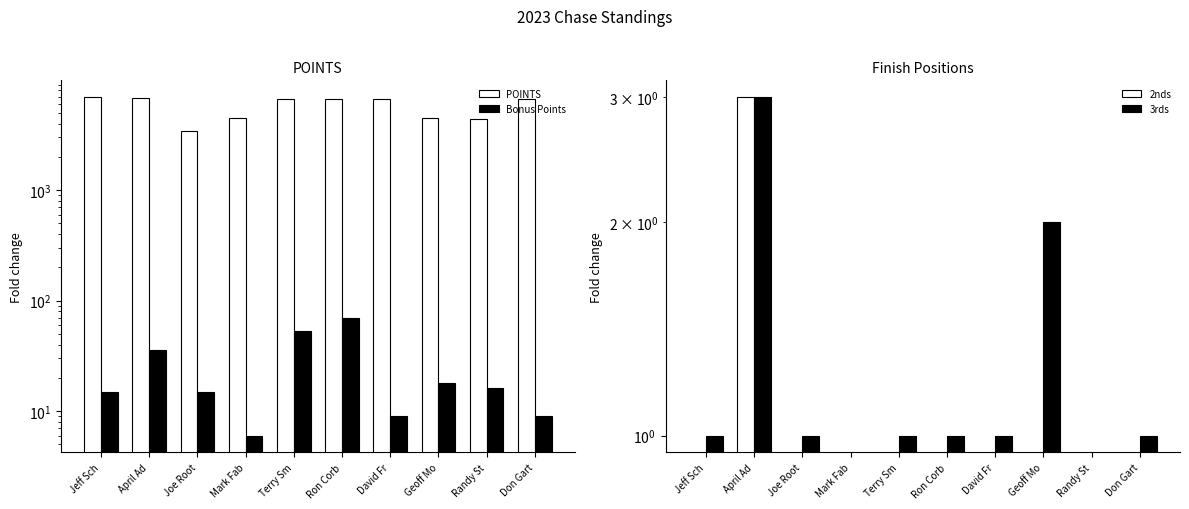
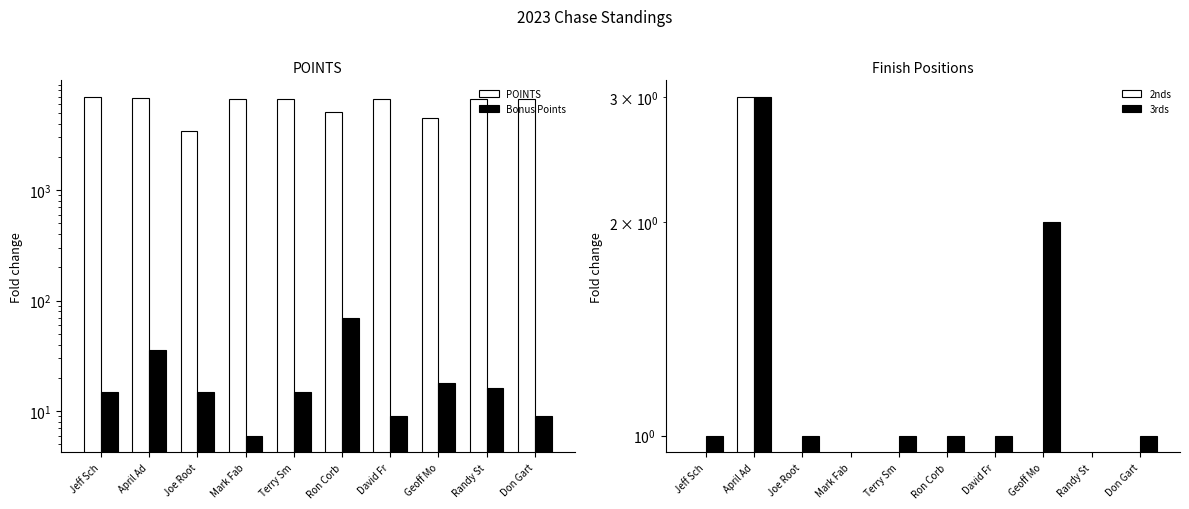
  {
    "POINTS": {
      "POINTS": {
        "Jeff Sch": 7000,
        "April Ad": 7000,
        "Joe Root": 3500,
-       "Mark Fab": 4500,
+       "Mark Fab": 7000,
        "Terry Sm": 7000,
-       "Ron Corb": 7000,
+       "Ron Corb": 5000,
        "David Fr": 7000,
        "Geoff Mo": 4500,
-       "Randy St": 4400,
+       "Randy St": 7000,
        "Don Gart": 7000
      },
      "Bonus Points": {
        "Jeff Sch": 15,
        "April Ad": 36,
        "Joe Root": 15,
        "Mark Fab": 6,
-       "Terry Sm": 50,
+       "Terry Sm": 15,
        "Ron Corb": 70,
        "David Fr": 9,
        "Geoff Mo": 18,
        "Randy St": 16,
        "Don Gart": 9
      }
    }
  }
